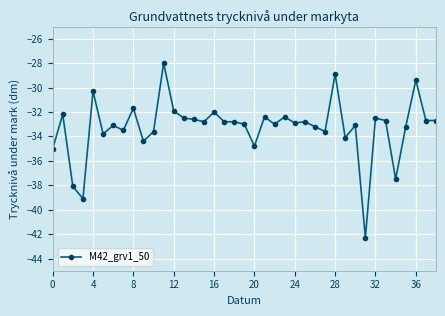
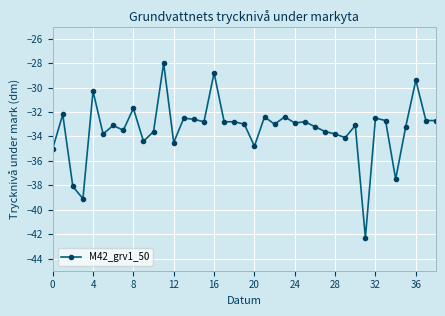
  {
    "0": -35.0,
    "4": -30.3,
    "8": -31.7,
-   "12": -31.9,
-   "16": -32.0,
+   "12": -34.5,
+   "16": -28.8,
    "20": -34.8,
    "24": -32.9,
-   "28": -28.9,
+   "28": -33.8,
    "32": -32.5,
    "36": -29.4
  }
